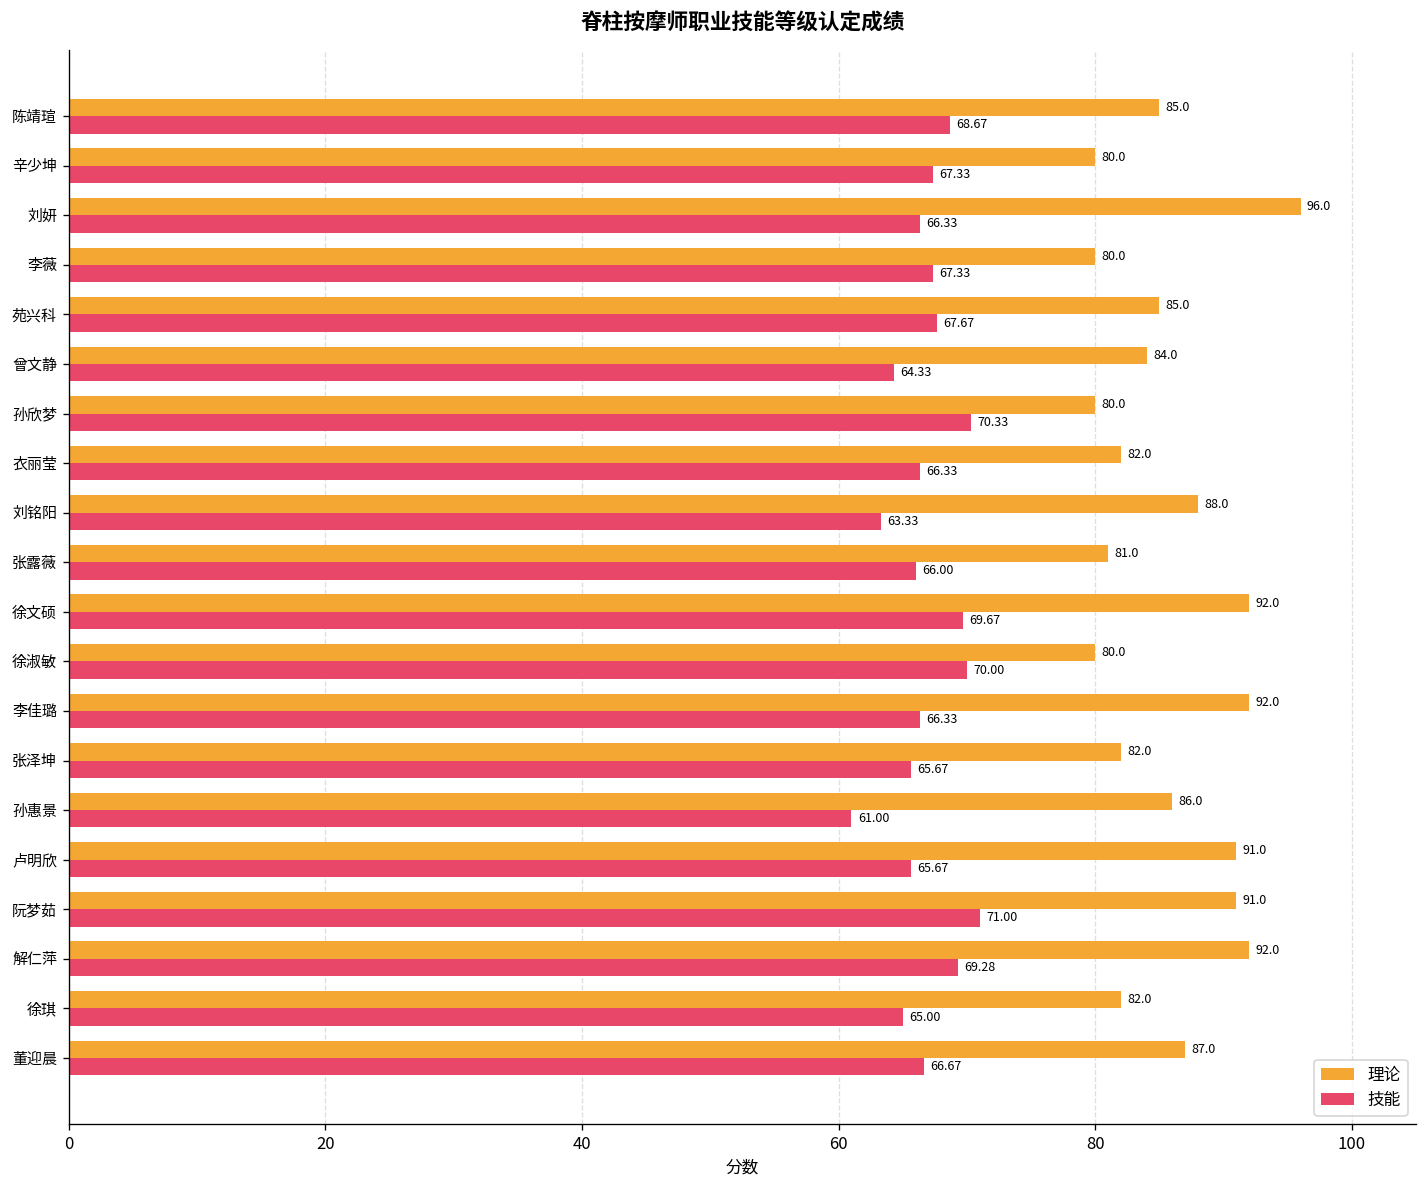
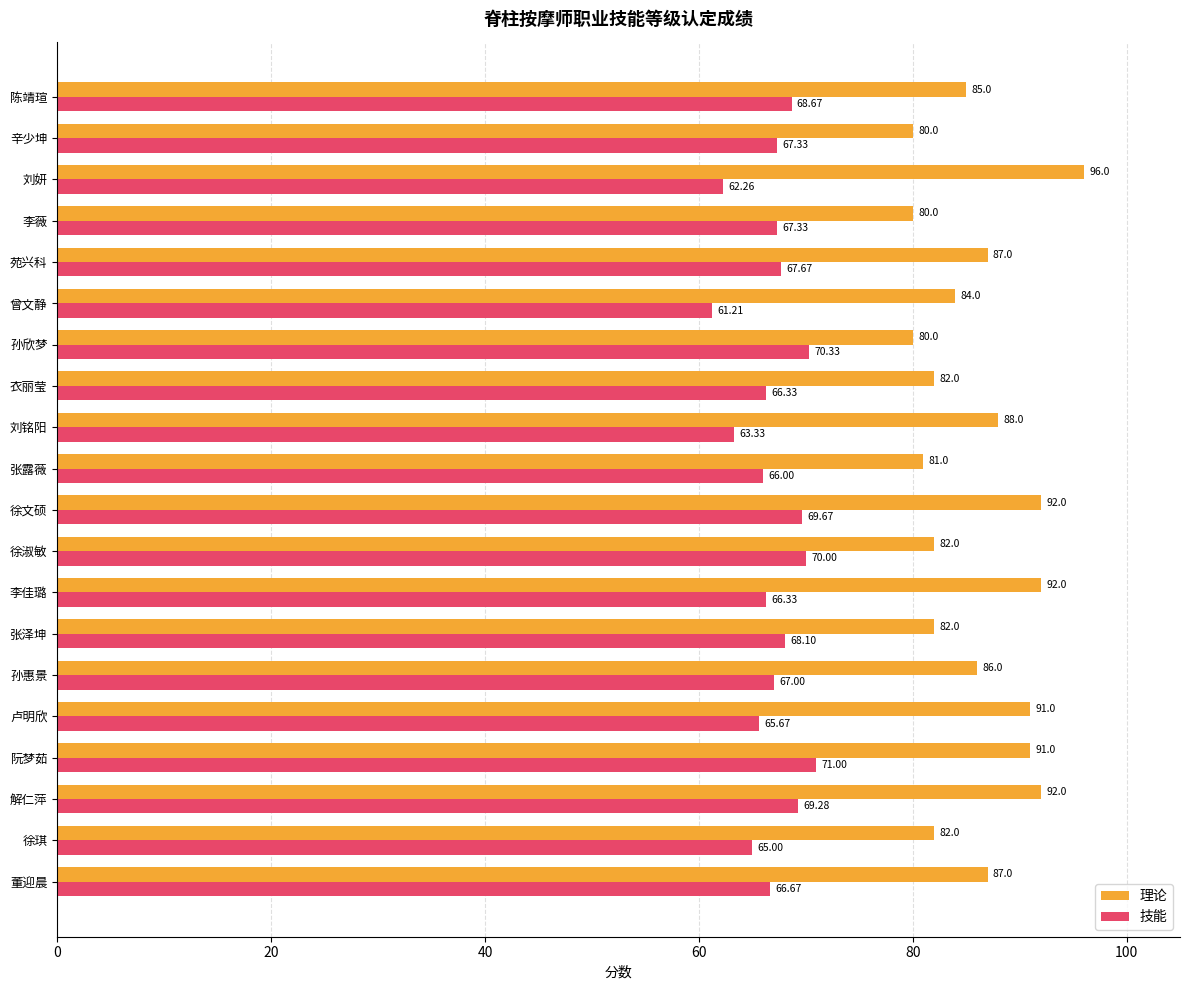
  {
    "理论": {
      "陈靖瑄": 85.0,
      "辛少坤": 80.0,
      "刘妍": 96.0,
      "李薇": 80.0,
-     "苑兴科": 85.0,
+     "苑兴科": 87.0,
      "曾文静": 84.0,
      "孙欣梦": 80.0,
      "衣丽莹": 82.0,
      "刘铭阳": 88.0,
      "张露薇": 81.0,
      "徐文硕": 92.0,
-     "徐淑敏": 80.0,
+     "徐淑敏": 82.0,
      "李佳璐": 92.0,
      "张泽坤": 82.0,
      "孙惠景": 86.0,
      "卢明欣": 91.0,
      "阮梦茹": 91.0,
      "解仁萍": 92.0,
      "徐琪": 82.0,
      "董迎晨": 87.0
    },
    "技能": {
      "陈靖瑄": 68.67,
      "辛少坤": 67.33,
-     "刘妍": 66.33,
+     "刘妍": 62.26,
      "李薇": 67.33,
      "苑兴科": 67.67,
-     "曾文静": 64.33,
+     "曾文静": 61.21,
      "孙欣梦": 70.33,
      "衣丽莹": 66.33,
      "刘铭阳": 63.33,
      "张露薇": 66.00,
      "徐文硕": 69.67,
      "徐淑敏": 70.00,
      "李佳璐": 66.33,
-     "张泽坤": 65.67,
-     "孙惠景": 61.00,
+     "张泽坤": 68.10,
+     "孙惠景": 67.00,
      "卢明欣": 65.67,
      "阮梦茹": 71.00,
      "解仁萍": 69.28,
      "徐琪": 65.00,
      "董迎晨": 66.67
    }
  }
